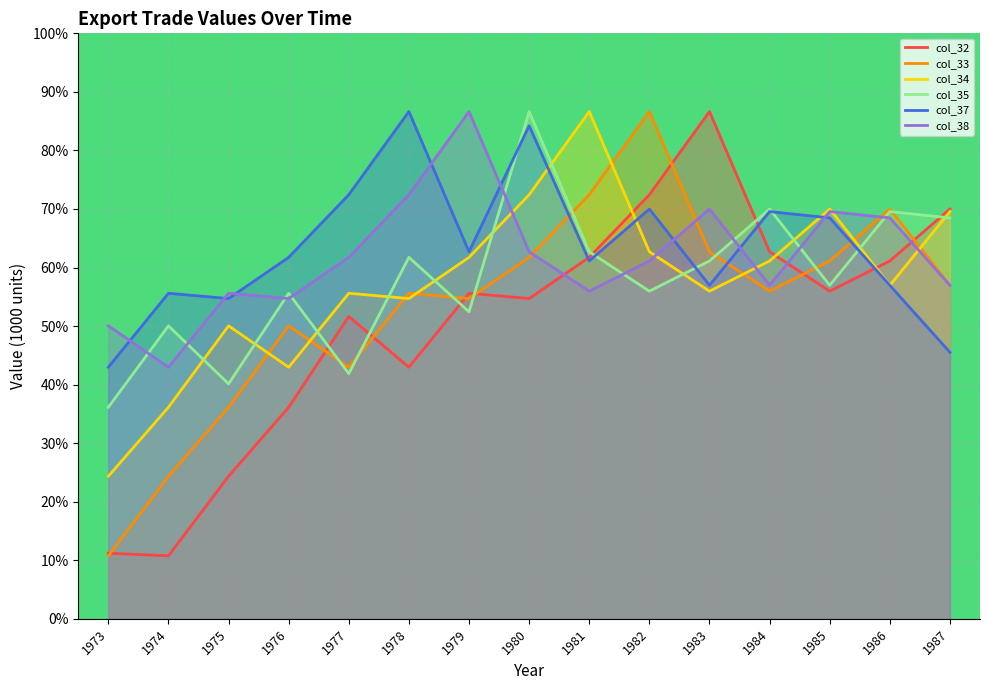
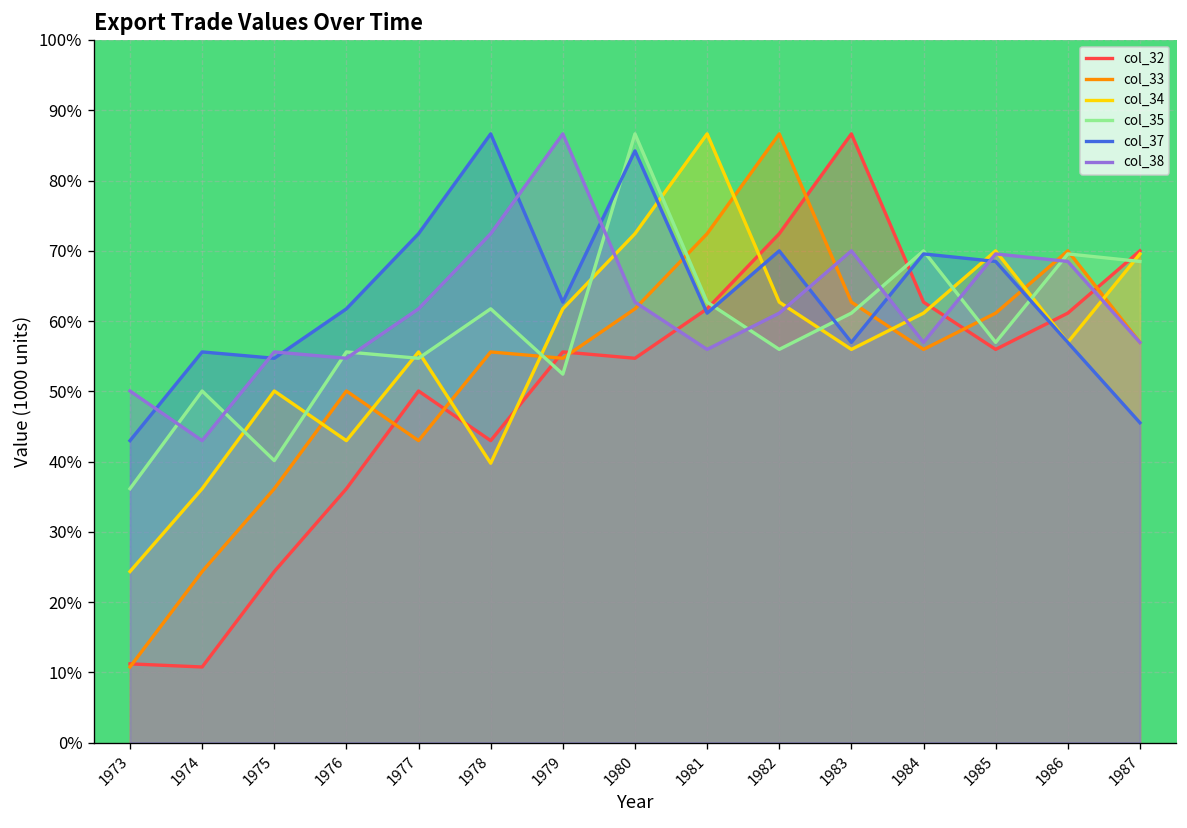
  {
    "col_32": {
      "1973": "11%",
      "1974": "11%",
      "1975": "24%",
      "1976": "36%",
-     "1977": "52%",
+     "1977": "50%",
      "1978": "43%",
      "1979": "56%",
      "1980": "55%",
      "1981": "62%",
      "1982": "72%",
      "1983": "87%",
      "1984": "63%",
      "1985": "56%",
      "1986": "61%",
      "1987": "70%"
    },
    "col_33": {
      "1973": "11%",
      "1974": "24%",
      "1975": "36%",
      "1976": "50%",
      "1977": "43%",
      "1978": "56%",
      "1979": "55%",
      "1980": "62%",
      "1981": "72%",
      "1982": "87%",
      "1983": "63%",
      "1984": "56%",
      "1985": "61%",
      "1986": "70%"
    },
    "col_34": {
      "1973": "24%",
      "1974": "36%",
      "1975": "50%",
      "1976": "43%",
      "1977": "56%",
-     "1978": "55%",
+     "1978": "40%",
      "1979": "62%",
      "1980": "72%",
      "1981": "87%",
      "1982": "63%",
      "1983": "56%",
      "1984": "61%",
      "1985": "70%",
      "1987": "70%"
    },
    "col_35": {
      "1973": "36%",
      "1974": "50%",
      "1975": "40%",
      "1976": "56%",
-     "1977": "42%",
+     "1977": "55%",
      "1978": "62%",
      "1979": "52%",
      "1980": "87%",
      "1981": "63%",
      "1982": "56%",
      "1983": "61%",
      "1984": "70%",
      "1985": "57%",
      "1986": "70%",
      "1987": "68%"
    },
    "col_37": {
      "1973": "43%",
      "1974": "56%",
      "1975": "55%",
      "1976": "62%",
      "1977": "72%",
      "1978": "87%",
      "1979": "63%",
      "1980": "84%",
      "1981": "61%",
      "1982": "70%",
      "1983": "57%",
      "1984": "70%",
      "1985": "68%",
      "1987": "46%"
    },
    "col_38": {
      "1973": "50%",
      "1974": "43%",
      "1975": "56%",
      "1976": "55%",
      "1977": "62%",
      "1978": "72%",
      "1979": "87%",
      "1980": "63%",
      "1981": "56%",
      "1982": "61%",
      "1983": "70%",
      "1984": "57%",
      "1985": "70%",
      "1986": "68%"
    }
  }
